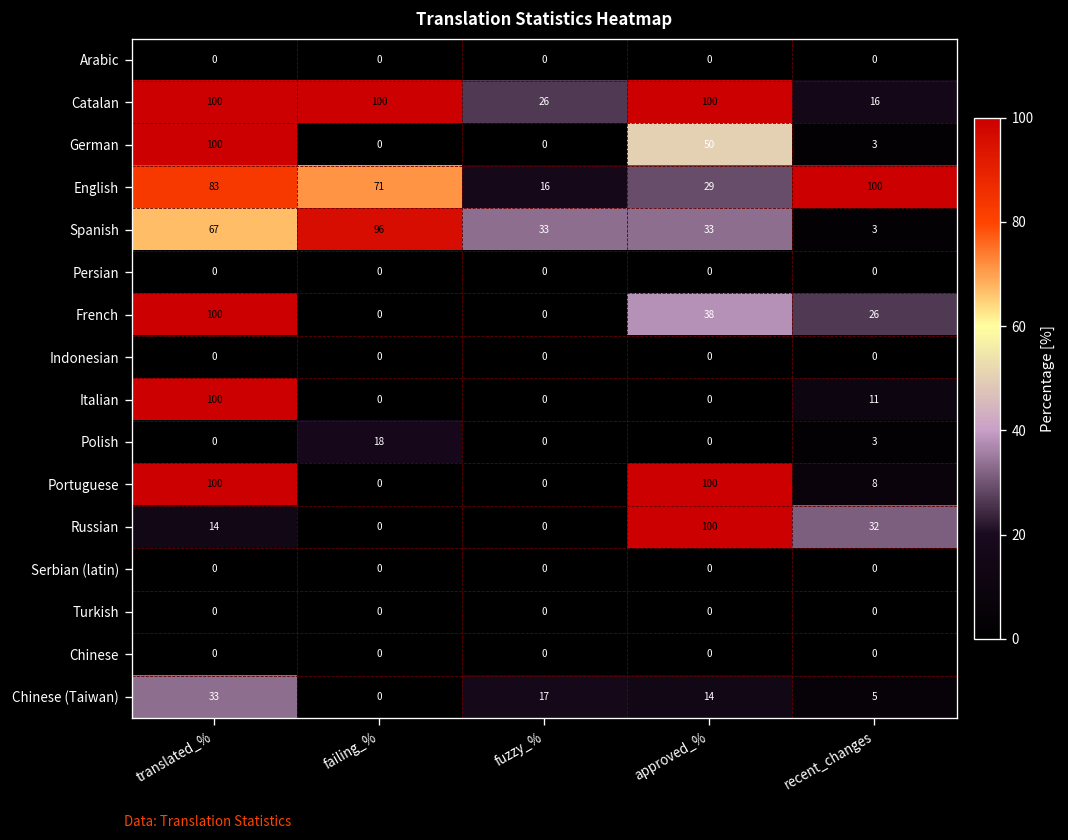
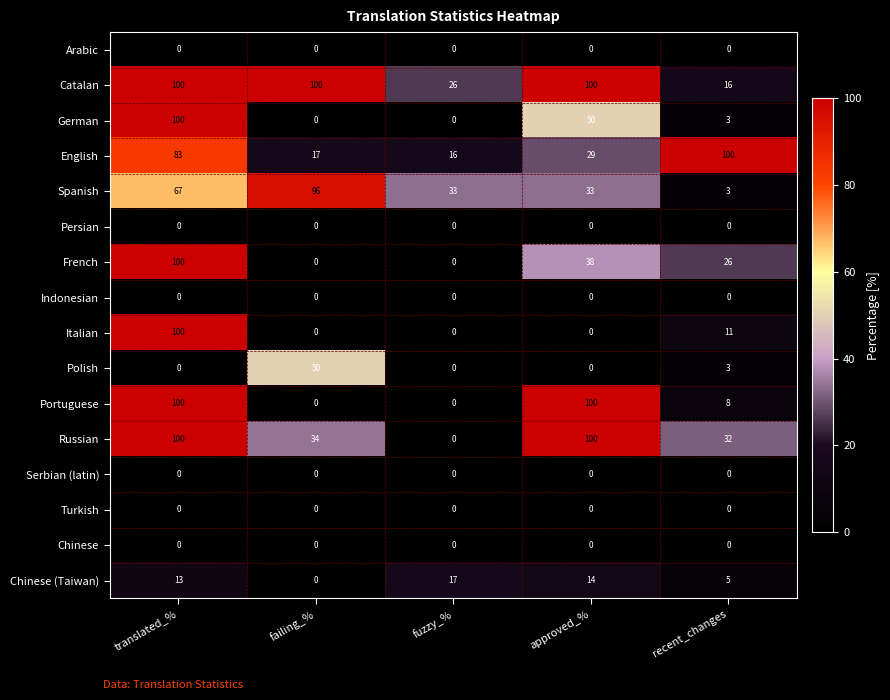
  {
    "Arabic": {
      "translated_%": 0,
      "failing_%": 0,
      "fuzzy_%": 0,
      "approved_%": 0,
      "recent_changes": 0
    },
    "Catalan": {
      "translated_%": 100,
      "failing_%": 100,
      "fuzzy_%": 26,
      "approved_%": 100,
      "recent_changes": 16
    },
    "German": {
      "translated_%": 100,
      "failing_%": 0,
      "fuzzy_%": 0,
      "approved_%": 50,
      "recent_changes": 3
    },
    "English": {
      "translated_%": 83,
-     "failing_%": 71,
+     "failing_%": 17,
      "fuzzy_%": 16,
      "approved_%": 29,
      "recent_changes": 100
    },
    "Spanish": {
      "translated_%": 67,
      "failing_%": 96,
      "fuzzy_%": 33,
      "approved_%": 33,
      "recent_changes": 3
    },
    "Persian": {
      "translated_%": 0,
      "failing_%": 0,
      "fuzzy_%": 0,
      "approved_%": 0,
      "recent_changes": 0
    },
    "French": {
      "translated_%": 100,
      "failing_%": 0,
      "fuzzy_%": 0,
      "approved_%": 38,
      "recent_changes": 26
    },
    "Indonesian": {
      "translated_%": 0,
      "failing_%": 0,
      "fuzzy_%": 0,
      "approved_%": 0,
      "recent_changes": 0
    },
    "Italian": {
      "translated_%": 100,
      "failing_%": 0,
      "fuzzy_%": 0,
      "approved_%": 0,
      "recent_changes": 11
    },
    "Polish": {
      "translated_%": 0,
-     "failing_%": 18,
+     "failing_%": 50,
      "fuzzy_%": 0,
      "approved_%": 0,
      "recent_changes": 3
    },
    "Portuguese": {
      "translated_%": 100,
      "failing_%": 0,
      "fuzzy_%": 0,
      "approved_%": 100,
      "recent_changes": 8
    },
    "Russian": {
-     "translated_%": 14,
-     "failing_%": 0,
+     "translated_%": 100,
+     "failing_%": 34,
      "fuzzy_%": 0,
      "approved_%": 100,
      "recent_changes": 32
    },
    "Serbian (latin)": {
      "translated_%": 0,
      "failing_%": 0,
      "fuzzy_%": 0,
      "approved_%": 0,
      "recent_changes": 0
    },
    "Turkish": {
      "translated_%": 0,
      "failing_%": 0,
      "fuzzy_%": 0,
      "approved_%": 0,
      "recent_changes": 0
    },
    "Chinese": {
      "translated_%": 0,
      "failing_%": 0,
      "fuzzy_%": 0,
      "approved_%": 0,
      "recent_changes": 0
    },
    "Chinese (Taiwan)": {
-     "translated_%": 33,
+     "translated_%": 13,
      "failing_%": 0,
      "fuzzy_%": 17,
      "approved_%": 14,
      "recent_changes": 5
    }
  }
